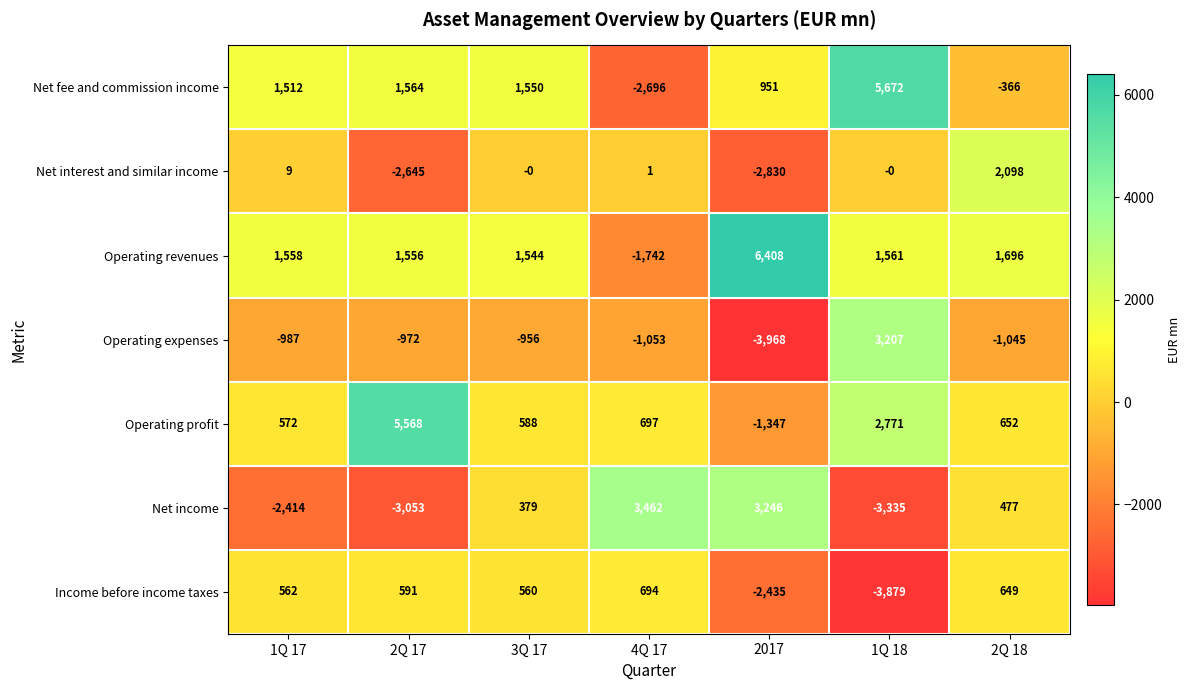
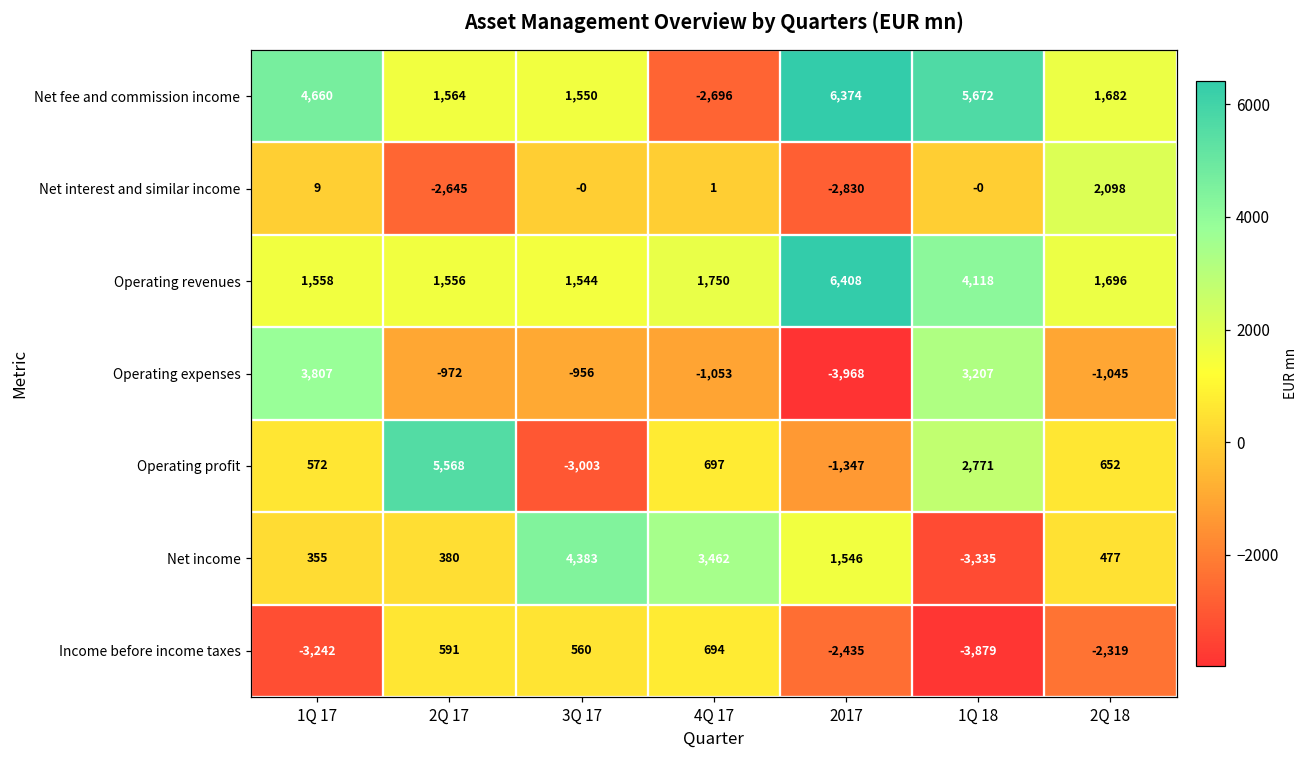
  {
    "Net fee and commission income": {
-     "1Q 17": "1,512",
+     "1Q 17": "4,660",
      "2Q 17": "1,564",
      "3Q 17": "1,550",
      "4Q 17": "-2,696",
-     "2017": "951",
+     "2017": "6,374",
      "1Q 18": "5,672",
-     "2Q 18": "-366"
+     "2Q 18": "1,682"
    },
    "Net interest and similar income": {
      "1Q 17": "9",
      "2Q 17": "-2,645",
      "3Q 17": "-0",
      "4Q 17": "1",
      "2017": "-2,830",
      "1Q 18": "-0",
      "2Q 18": "2,098"
    },
    "Operating revenues": {
      "1Q 17": "1,558",
      "2Q 17": "1,556",
      "3Q 17": "1,544",
-     "4Q 17": "-1,742",
+     "4Q 17": "1,750",
      "2017": "6,408",
-     "1Q 18": "1,561",
+     "1Q 18": "4,118",
      "2Q 18": "1,696"
    },
    "Operating expenses": {
-     "1Q 17": "-987",
+     "1Q 17": "3,807",
      "2Q 17": "-972",
      "3Q 17": "-956",
      "4Q 17": "-1,053",
      "2017": "-3,968",
      "1Q 18": "3,207",
      "2Q 18": "-1,045"
    },
    "Operating profit": {
      "1Q 17": "572",
      "2Q 17": "5,568",
-     "3Q 17": "588",
+     "3Q 17": "-3,003",
      "4Q 17": "697",
      "2017": "-1,347",
      "1Q 18": "2,771",
      "2Q 18": "652"
    },
    "Net income": {
-     "1Q 17": "-2,414",
-     "2Q 17": "-3,053",
-     "3Q 17": "379",
+     "1Q 17": "355",
+     "2Q 17": "380",
+     "3Q 17": "4,383",
      "4Q 17": "3,462",
-     "2017": "3,246",
+     "2017": "1,546",
      "1Q 18": "-3,335",
      "2Q 18": "477"
    },
    "Income before income taxes": {
-     "1Q 17": "562",
+     "1Q 17": "-3,242",
      "2Q 17": "591",
      "3Q 17": "560",
      "4Q 17": "694",
      "2017": "-2,435",
      "1Q 18": "-3,879",
-     "2Q 18": "649"
+     "2Q 18": "-2,319"
    }
  }
